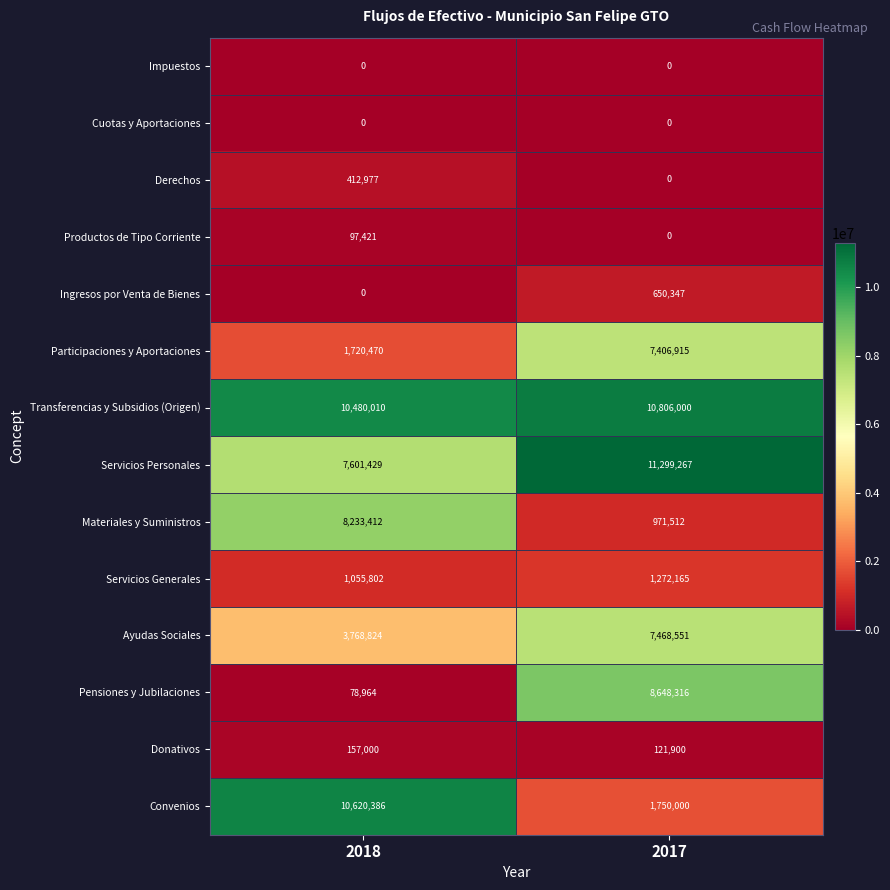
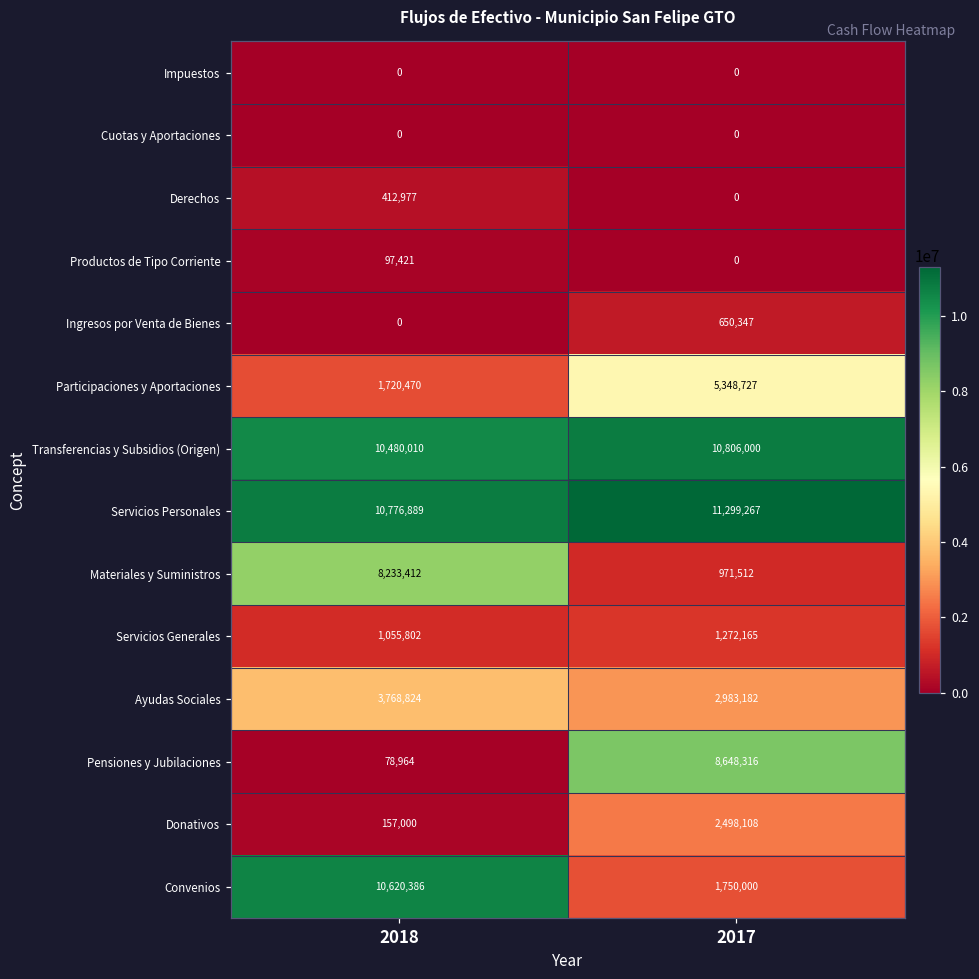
  {
    "Impuestos": {
      "2018": "0",
      "2017": "0"
    },
    "Cuotas y Aportaciones": {
      "2018": "0",
      "2017": "0"
    },
    "Derechos": {
      "2018": "412,977",
      "2017": "0"
    },
    "Productos de Tipo Corriente": {
      "2018": "97,421",
      "2017": "0"
    },
    "Ingresos por Venta de Bienes": {
      "2018": "0",
      "2017": "650,347"
    },
    "Participaciones y Aportaciones": {
      "2018": "1,720,470",
-     "2017": "7,406,915"
+     "2017": "5,348,727"
    },
    "Transferencias y Subsidios (Origen)": {
      "2018": "10,480,010",
      "2017": "10,806,000"
    },
    "Servicios Personales": {
-     "2018": "7,601,429",
+     "2018": "10,776,889",
      "2017": "11,299,267"
    },
    "Materiales y Suministros": {
      "2018": "8,233,412",
      "2017": "971,512"
    },
    "Servicios Generales": {
      "2018": "1,055,802",
      "2017": "1,272,165"
    },
    "Ayudas Sociales": {
      "2018": "3,768,824",
-     "2017": "7,468,551"
+     "2017": "2,983,182"
    },
    "Pensiones y Jubilaciones": {
      "2018": "78,964",
      "2017": "8,648,316"
    },
    "Donativos": {
      "2018": "157,000",
-     "2017": "121,900"
+     "2017": "2,498,108"
    },
    "Convenios": {
      "2018": "10,620,386",
      "2017": "1,750,000"
    }
  }
